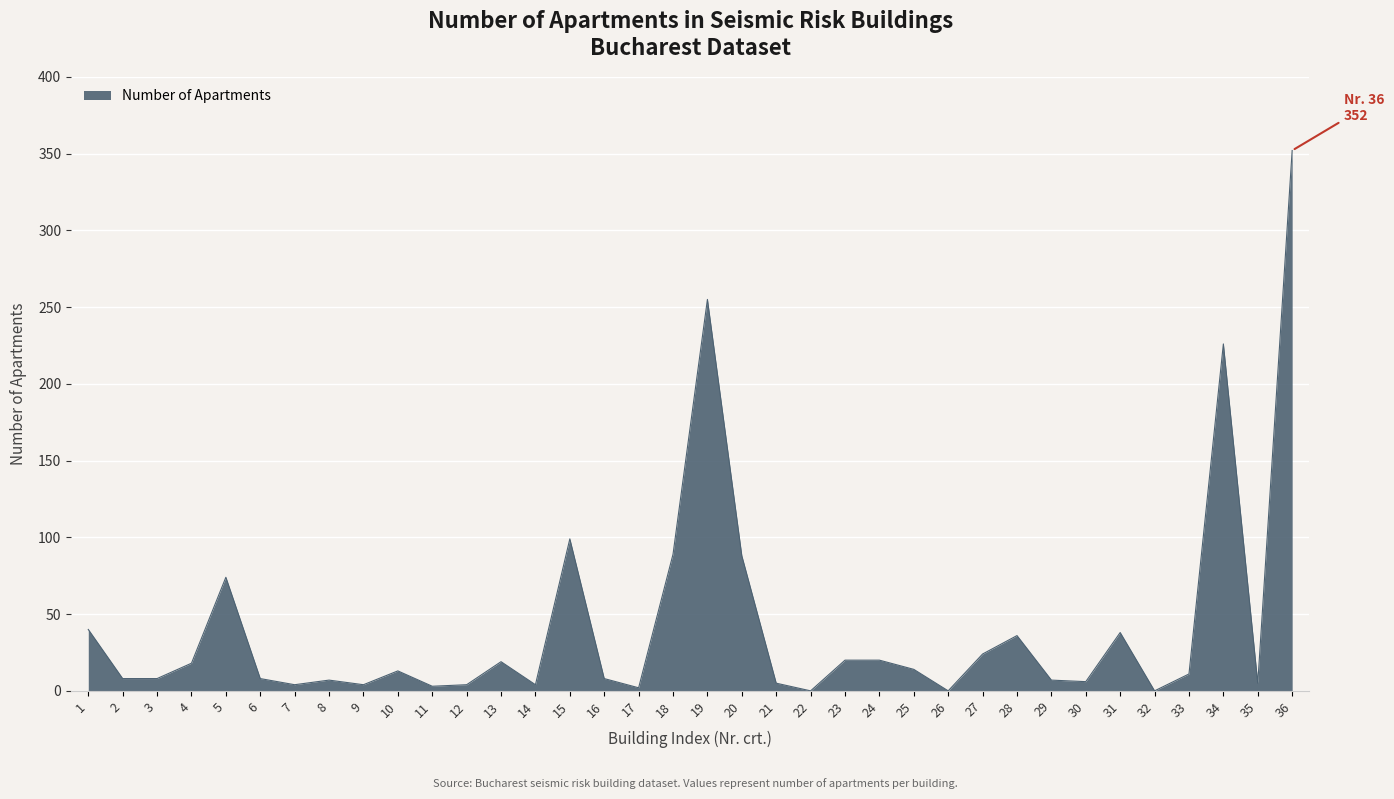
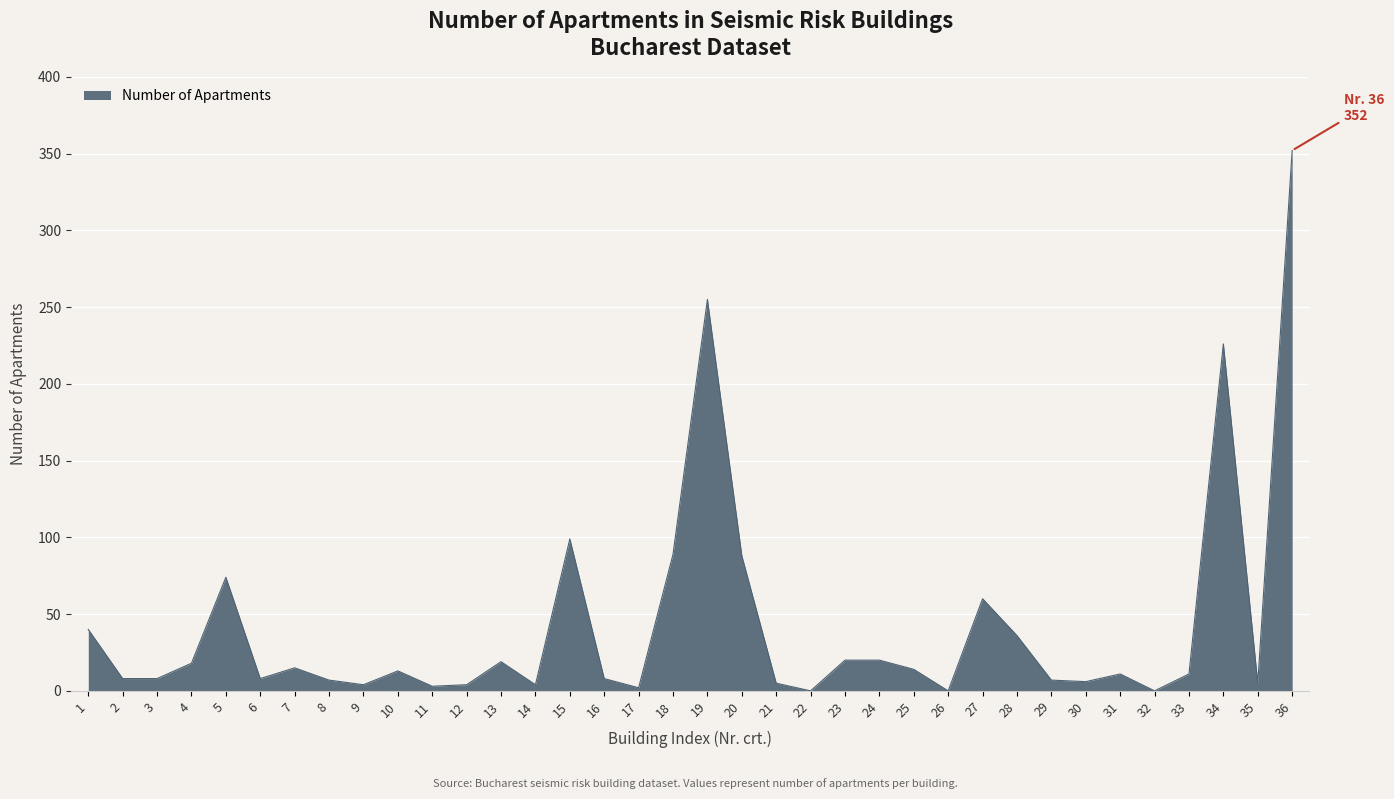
  {
    "1": 40,
    "2": 8,
    "3": 8,
    "4": 18,
    "5": 74,
    "6": 8,
-   "7": 4,
+   "7": 15,
    "8": 7,
    "9": 4,
    "10": 13,
    "11": 3,
    "12": 4,
    "13": 19,
    "14": 4,
    "15": 99,
    "16": 8,
    "17": 2,
    "18": 89,
    "19": 255,
    "20": 88,
    "21": 5,
    "22": 0,
    "23": 20,
    "24": 20,
    "25": 14,
    "26": 0,
-   "27": 24,
+   "27": 60,
    "28": 36,
    "29": 7,
    "30": 6,
-   "31": 38,
+   "31": 11,
    "32": 0,
    "33": 11,
    "34": 226,
    "35": 5
  }
